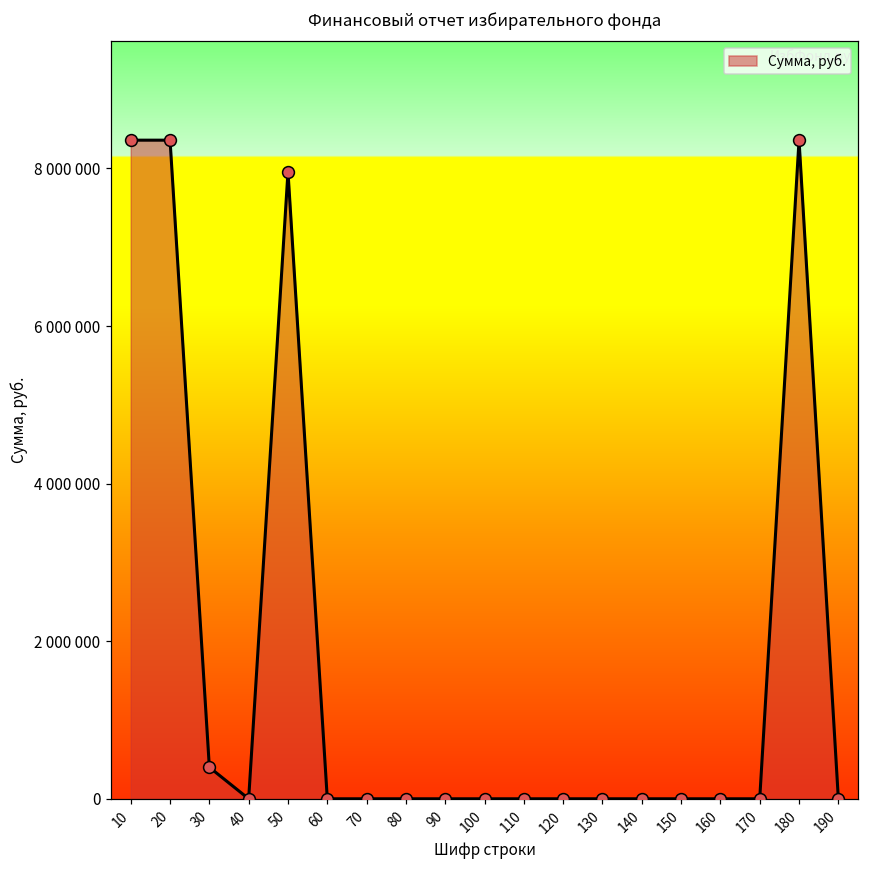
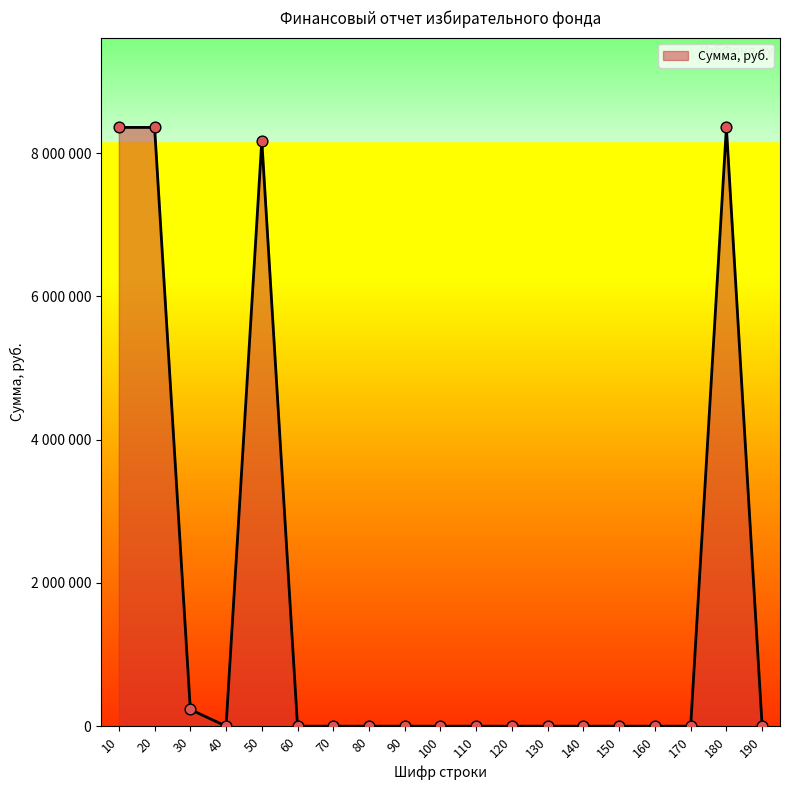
  {
    "10": 8400000,
    "20": 8400000,
-   "30": 400000,
+   "30": 200000,
    "40": 0,
-   "50": 8000000,
+   "50": 8200000,
    "60": 0,
    "70": 0,
    "80": 0,
    "90": 0,
    "100": 0,
    "110": 0,
    "120": 0,
    "130": 0,
    "140": 0,
    "150": 0,
    "160": 0,
    "170": 0,
    "180": 8400000,
    "190": 0
  }
